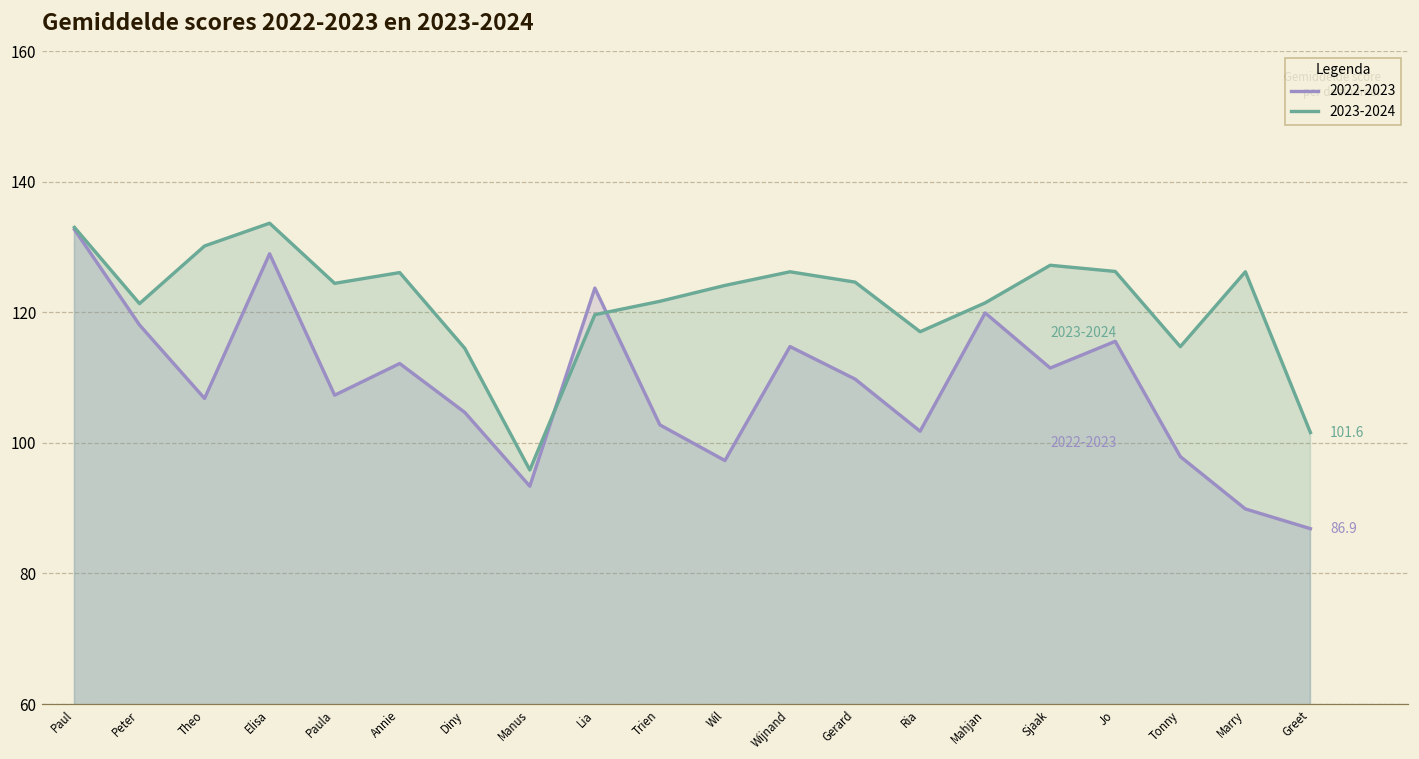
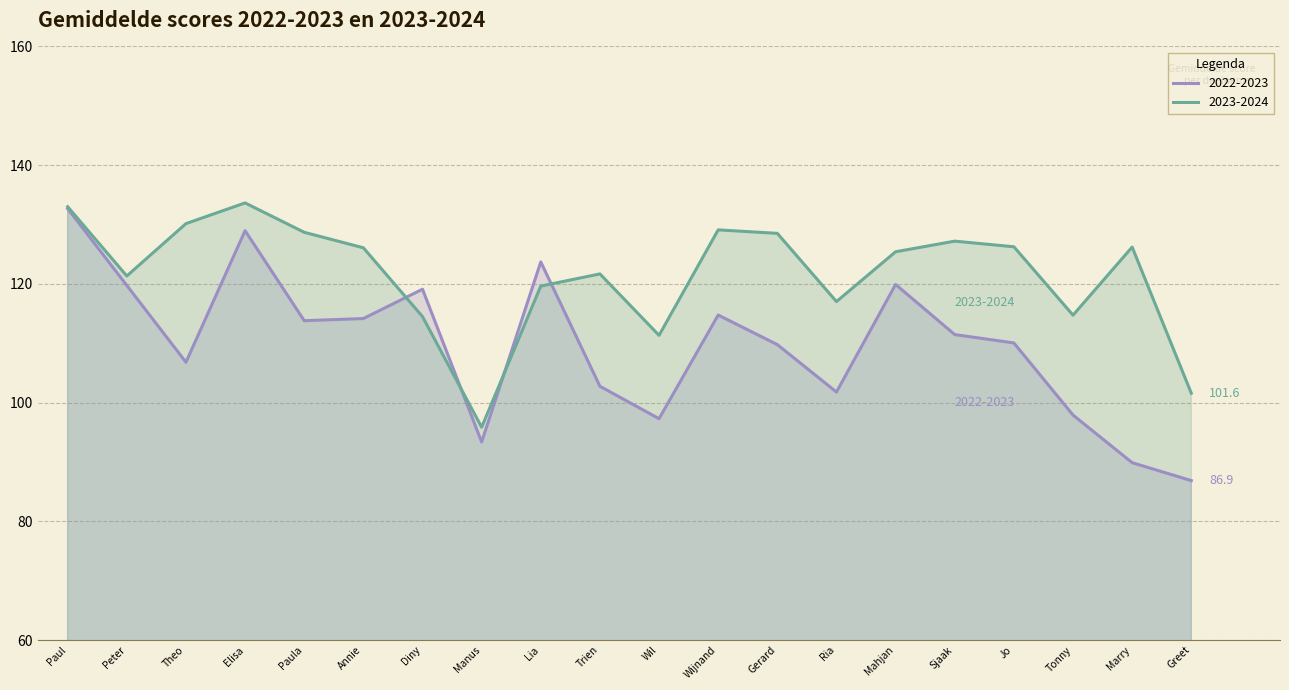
  {
    "2022-2023": {
-     "Peter": 118,
+     "Peter": 120,
      "Theo": 107,
      "Elisa": 129,
-     "Paula": 107,
-     "Annie": 112,
-     "Diny": 105,
+     "Paula": 114,
+     "Annie": 114,
+     "Diny": 119,
      "Manus": 93,
      "Lia": 124,
      "Trien": 103,
      "Wil": 97,
      "Wijnand": 115,
      "Gerard": 110,
      "Ria": 102,
      "Mahjan": 120,
      "Sjaak": 111,
-     "Jo": 116,
+     "Jo": 110,
      "Tonny": 98,
      "Marry": 90
    },
    "2023-2024": {
      "Peter": 121,
      "Theo": 130,
      "Elisa": 134,
-     "Paula": 124,
+     "Paula": 129,
      "Annie": 126,
      "Diny": 114,
      "Manus": 96,
      "Lia": 120,
      "Trien": 122,
-     "Wil": 124,
-     "Wijnand": 126,
-     "Gerard": 125,
+     "Wil": 111,
+     "Wijnand": 129,
+     "Gerard": 129,
      "Ria": 117,
-     "Mahjan": 121,
+     "Mahjan": 125,
      "Sjaak": 127,
      "Jo": 126,
      "Tonny": 115,
      "Marry": 126
    }
  }
